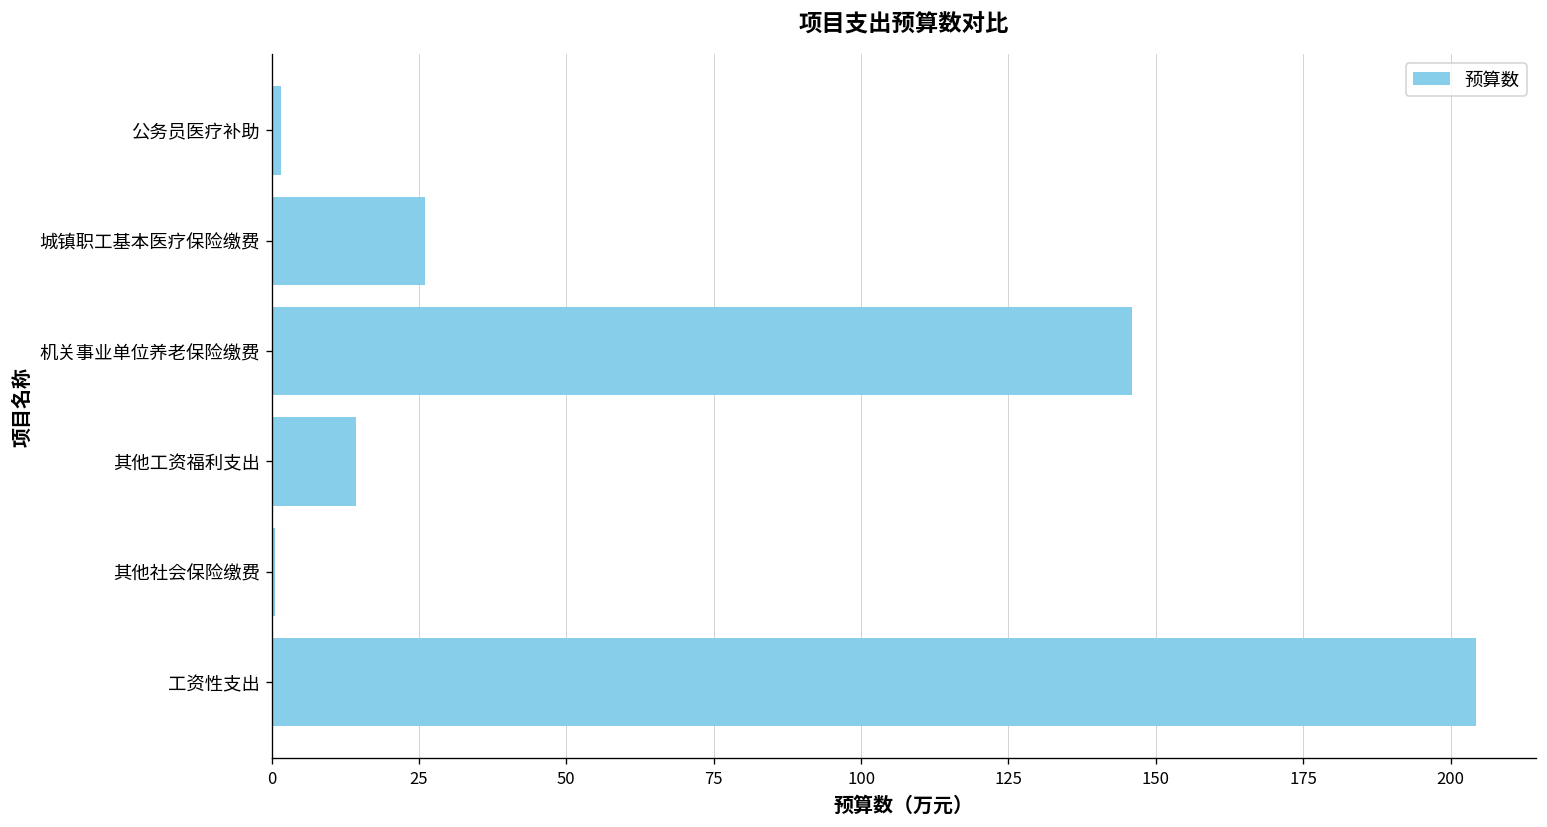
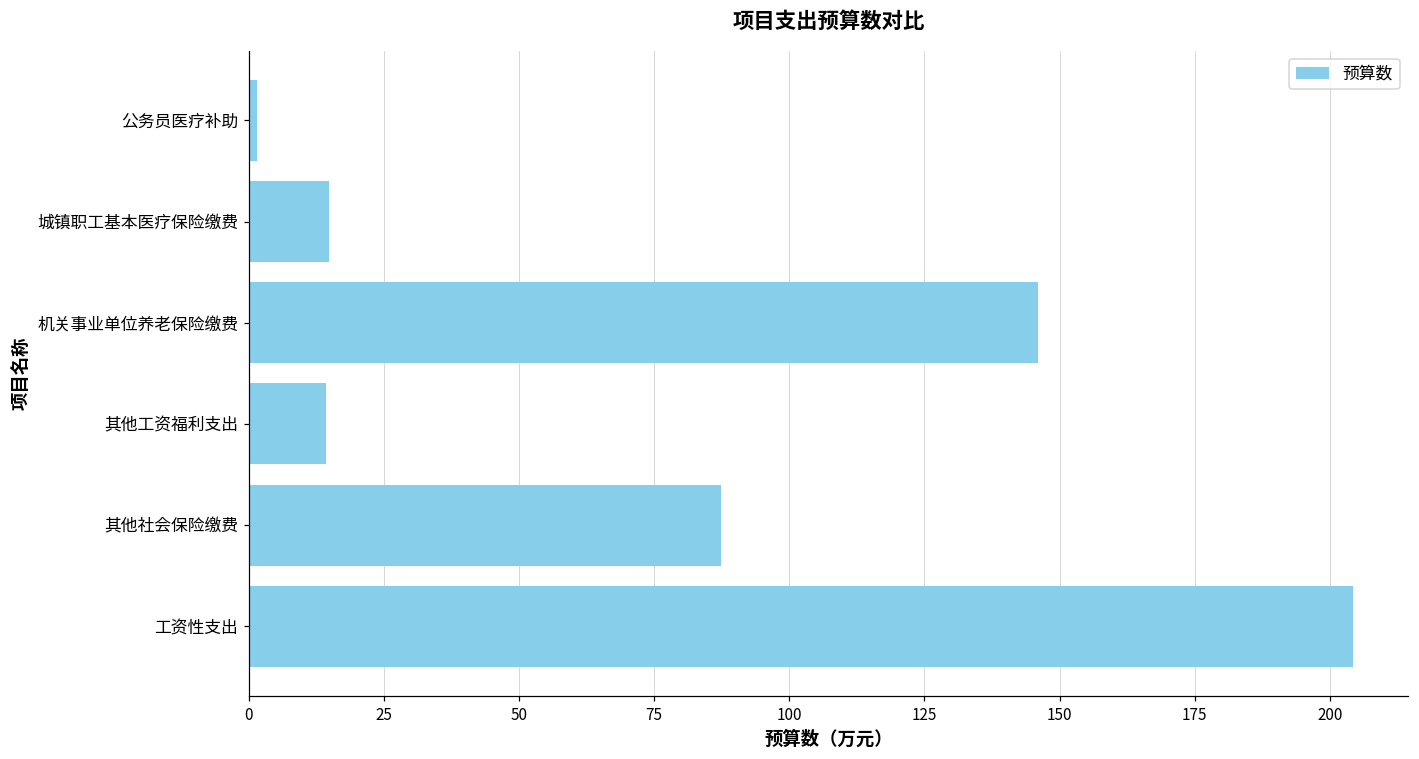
  {
    "公务员医疗补助": 2,
-   "城镇职工基本医疗保险缴费": 26,
+   "城镇职工基本医疗保险缴费": 15,
    "机关事业单位养老保险缴费": 146,
    "其他工资福利支出": 14,
-   "其他社会保险缴费": 1,
+   "其他社会保险缴费": 87,
    "工资性支出": 204
  }
